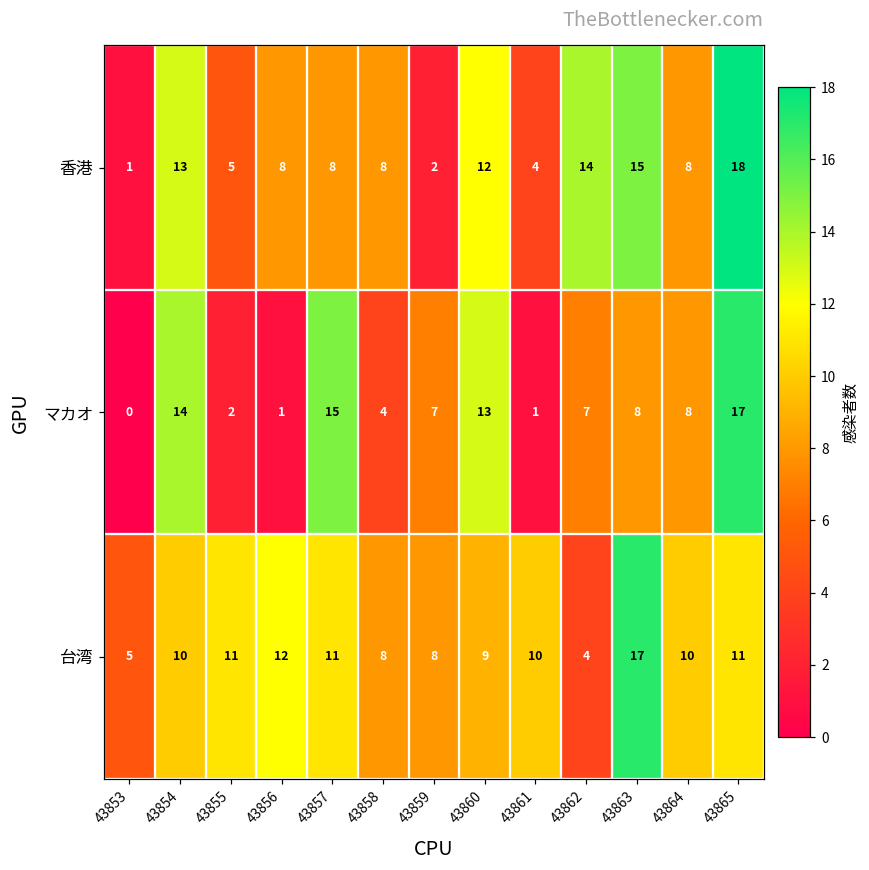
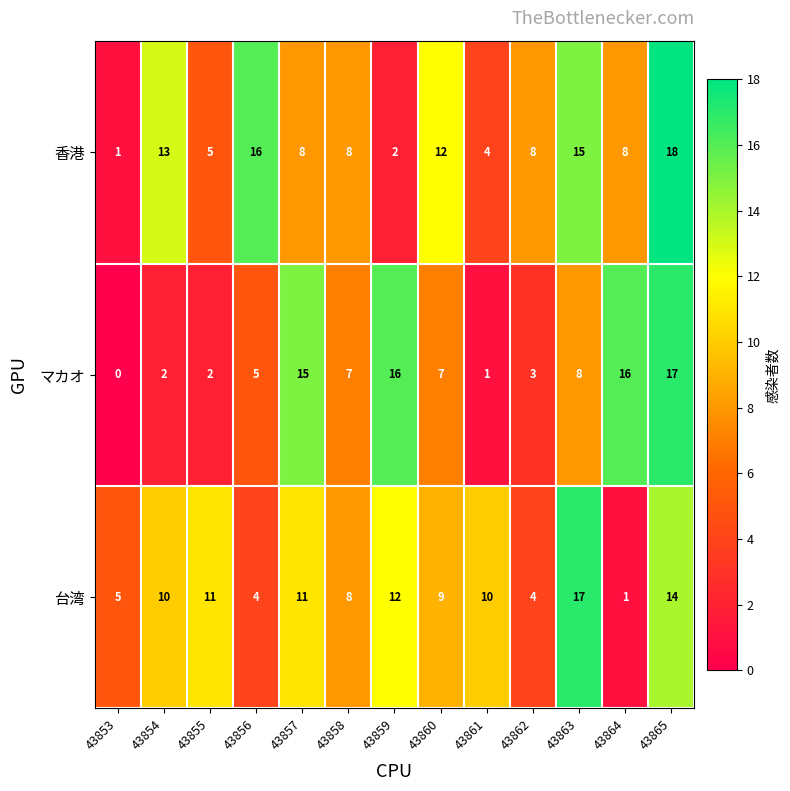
  {
    "香港": {
      "43853": 1,
      "43854": 13,
      "43855": 5,
-     "43856": 8,
+     "43856": 16,
      "43857": 8,
      "43858": 8,
      "43859": 2,
      "43860": 12,
      "43861": 4,
-     "43862": 14,
+     "43862": 8,
      "43863": 15,
      "43864": 8,
      "43865": 18
    },
    "マカオ": {
      "43853": 0,
-     "43854": 14,
+     "43854": 2,
      "43855": 2,
-     "43856": 1,
+     "43856": 5,
      "43857": 15,
-     "43858": 4,
-     "43859": 7,
-     "43860": 13,
+     "43858": 7,
+     "43859": 16,
+     "43860": 7,
      "43861": 1,
-     "43862": 7,
+     "43862": 3,
      "43863": 8,
-     "43864": 8,
+     "43864": 16,
      "43865": 17
    },
    "台湾": {
      "43853": 5,
      "43854": 10,
      "43855": 11,
-     "43856": 12,
+     "43856": 4,
      "43857": 11,
      "43858": 8,
-     "43859": 8,
+     "43859": 12,
      "43860": 9,
      "43861": 10,
      "43862": 4,
      "43863": 17,
-     "43864": 10,
-     "43865": 11
+     "43864": 1,
+     "43865": 14
    }
  }
